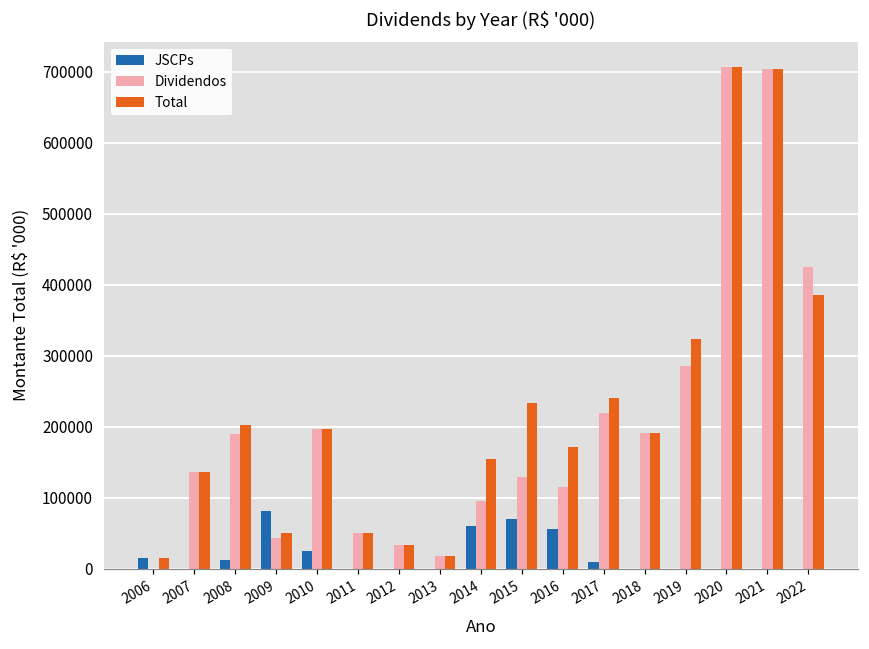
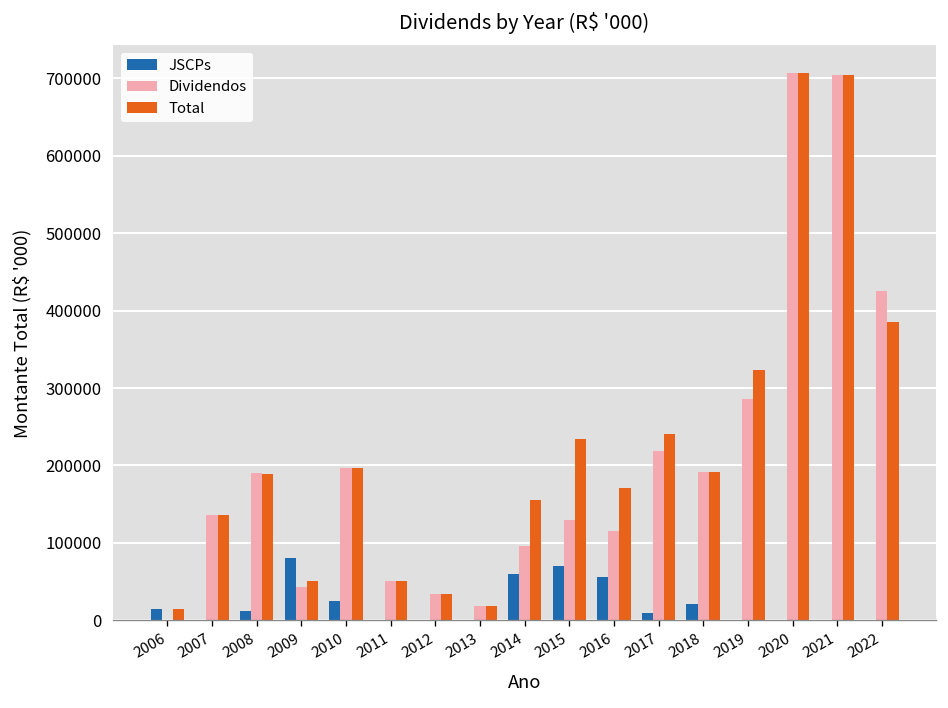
  {
    "JSCPs": {
      "2006": 10000,
      "2007": 0,
      "2008": 10000,
      "2009": 80000,
      "2010": 20000,
      "2011": 0,
      "2012": 0,
      "2013": 0,
      "2014": 60000,
      "2015": 70000,
      "2016": 60000,
      "2017": 10000,
-     "2018": 0,
+     "2018": 20000,
      "2019": 0,
      "2020": 0,
      "2021": 0,
      "2022": 0
    },
    "Dividendos": {
      "2006": 0,
      "2007": 140000,
      "2008": 190000,
      "2009": 40000,
      "2010": 200000,
      "2011": 50000,
      "2012": 30000,
      "2013": 20000,
      "2014": 100000,
      "2015": 130000,
      "2016": 120000,
      "2017": 220000,
      "2018": 190000,
      "2019": 290000,
      "2020": 710000,
      "2021": 700000,
      "2022": 430000
    },
    "Total": {
      "2006": 10000,
      "2007": 140000,
-     "2008": 200000,
+     "2008": 190000,
      "2009": 50000,
      "2010": 200000,
      "2011": 50000,
      "2012": 30000,
      "2013": 20000,
      "2014": 150000,
      "2015": 230000,
      "2016": 170000,
      "2017": 240000,
      "2018": 190000,
      "2019": 320000,
      "2020": 710000,
      "2021": 700000,
      "2022": 390000
    }
  }
